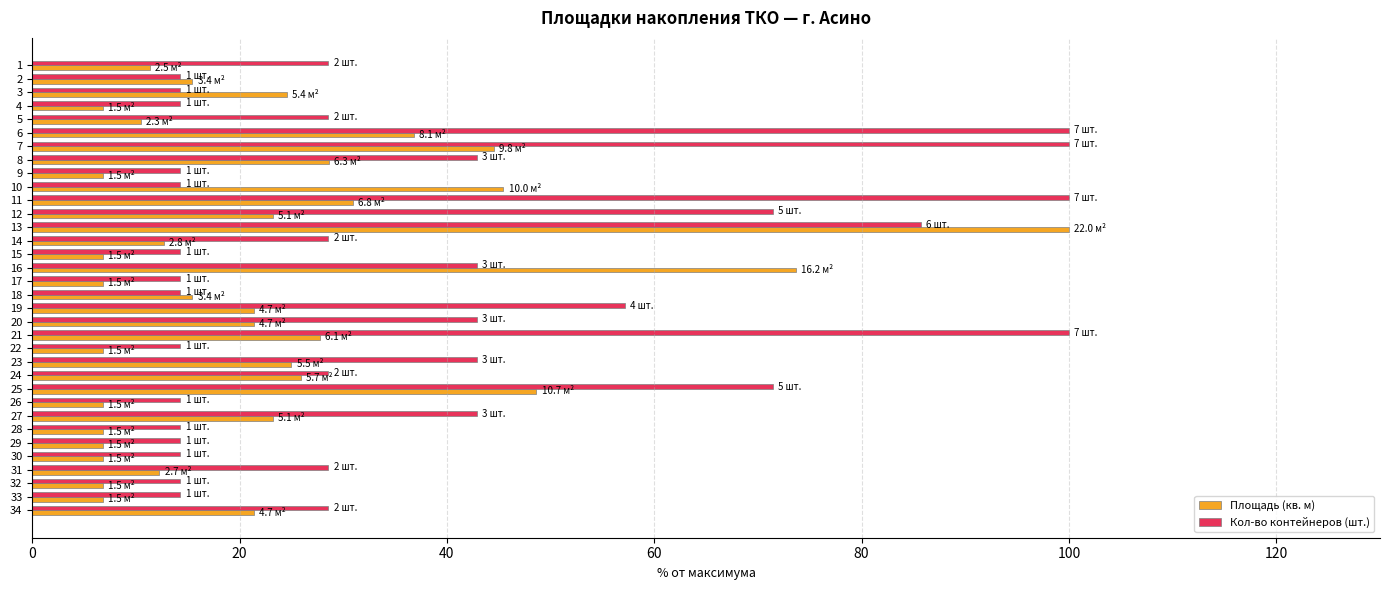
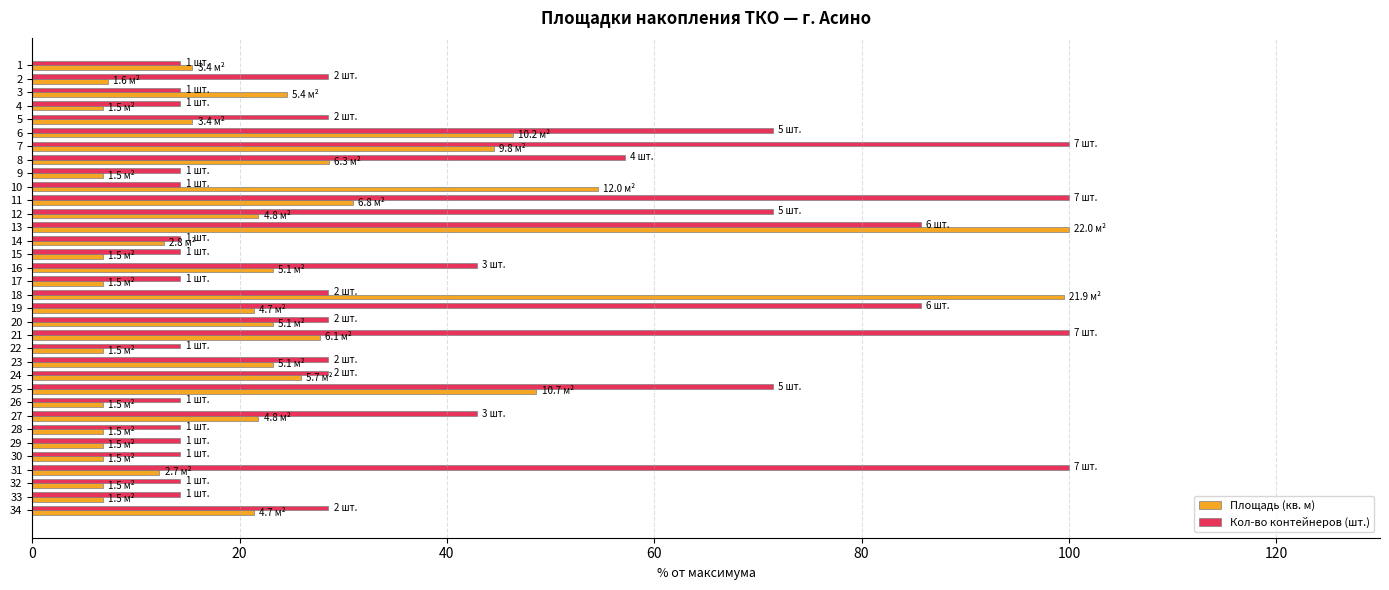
  {
    "Площадь (кв. м)": {
-     "1": 2.5,
-     "2": 3.4,
-     "5": 2.3,
-     "6": 8.1,
-     "10": 10.0,
-     "12": 5.1,
-     "16": 16.2,
-     "18": 3.4,
-     "20": 4.7,
-     "23": 5.5,
-     "27": 5.1
+     "1": 3.4,
+     "2": 1.6,
+     "5": 3.4,
+     "6": 10.2,
+     "10": 12.0,
+     "12": 4.8,
+     "16": 5.1,
+     "18": 21.9,
+     "20": 5.1,
+     "23": 5.1,
+     "27": 4.8
    },
    "Кол-во контейнеров (шт.)": {
-     "1": 2,
-     "2": 1,
-     "6": 7,
-     "8": 3,
-     "14": 2,
-     "18": 1,
-     "19": 4,
-     "20": 3,
-     "23": 3,
-     "31": 2
+     "1": 1,
+     "2": 2,
+     "6": 5,
+     "8": 4,
+     "14": 1,
+     "18": 2,
+     "19": 6,
+     "20": 2,
+     "23": 2,
+     "31": 7
    }
  }
